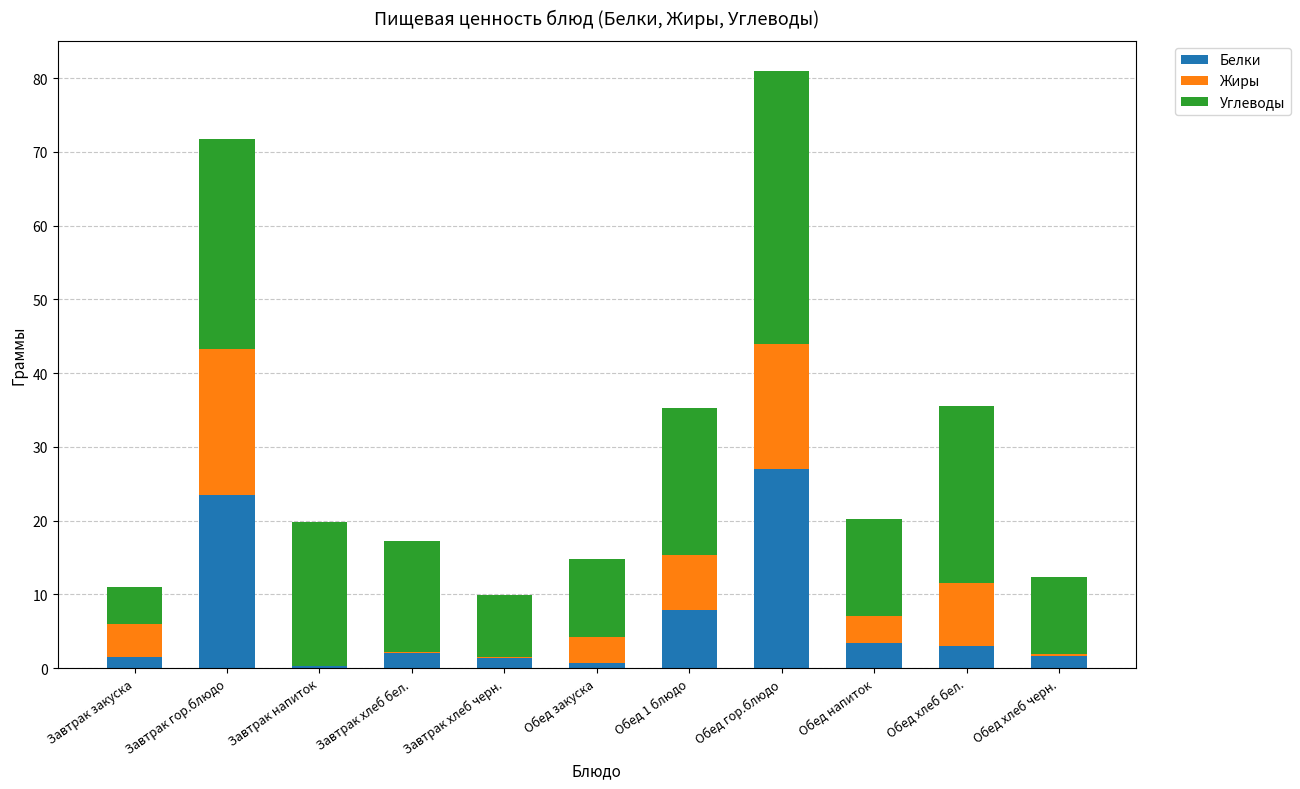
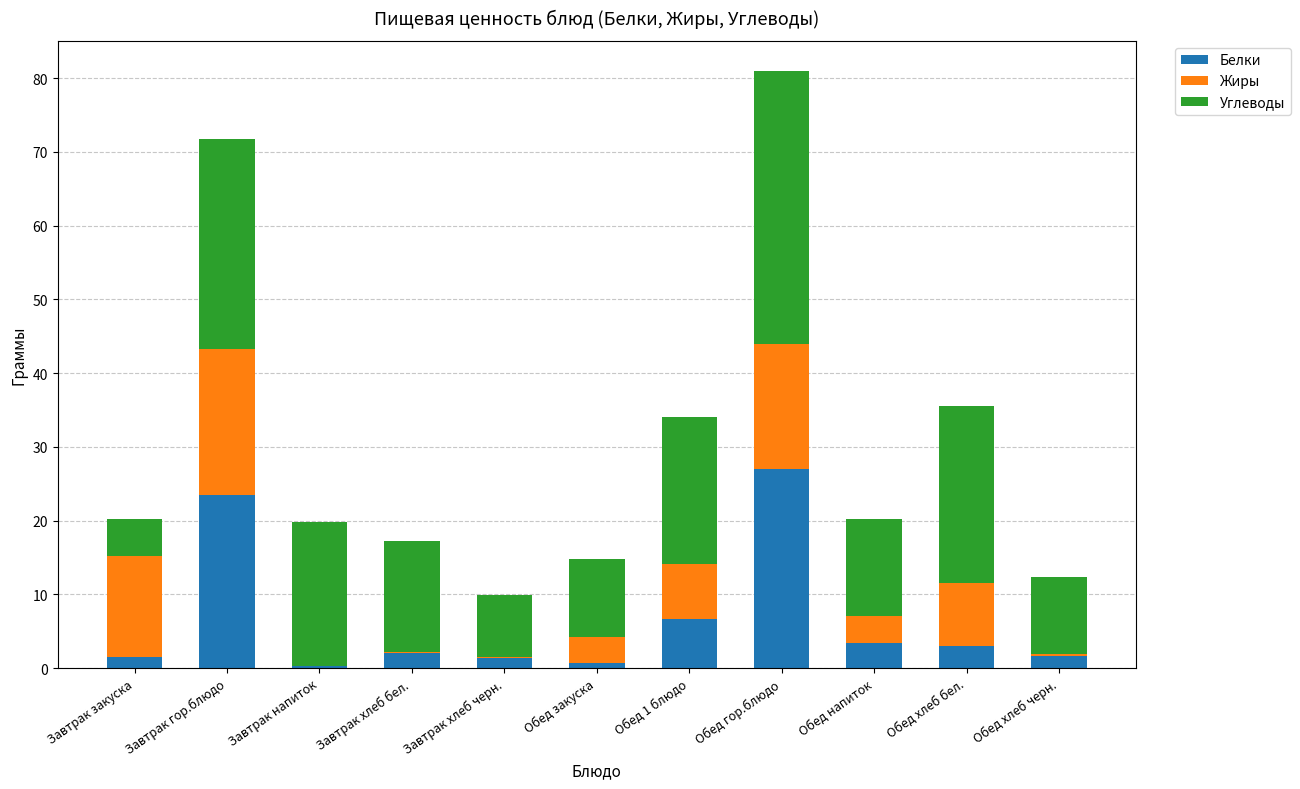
  {
    "Белки": {
      "Завтрак закуска": 2,
      "Завтрак гор.блюдо": 23,
      "Завтрак хлеб бел.": 2,
      "Завтрак хлеб черн.": 1,
      "Обед закуска": 1,
-     "Обед 1 блюдо": 8,
+     "Обед 1 блюдо": 7,
      "Обед гор.блюдо": 27,
      "Обед напиток": 3,
      "Обед хлеб бел.": 3,
      "Обед хлеб черн.": 2
    },
    "Жиры": {
-     "Завтрак закуска": 4,
+     "Завтрак закуска": 14,
      "Завтрак гор.блюдо": 20,
      "Обед закуска": 4,
      "Обед 1 блюдо": 7,
      "Обед гор.блюдо": 17,
      "Обед напиток": 4,
      "Обед хлеб бел.": 9
    },
    "Углеводы": {
      "Завтрак закуска": 5,
      "Завтрак гор.блюдо": 28,
      "Завтрак напиток": 19,
      "Завтрак хлеб бел.": 15,
      "Завтрак хлеб черн.": 8,
      "Обед закуска": 11,
      "Обед 1 блюдо": 20,
      "Обед гор.блюдо": 37,
      "Обед напиток": 13,
      "Обед хлеб бел.": 24,
      "Обед хлеб черн.": 10
    }
  }
